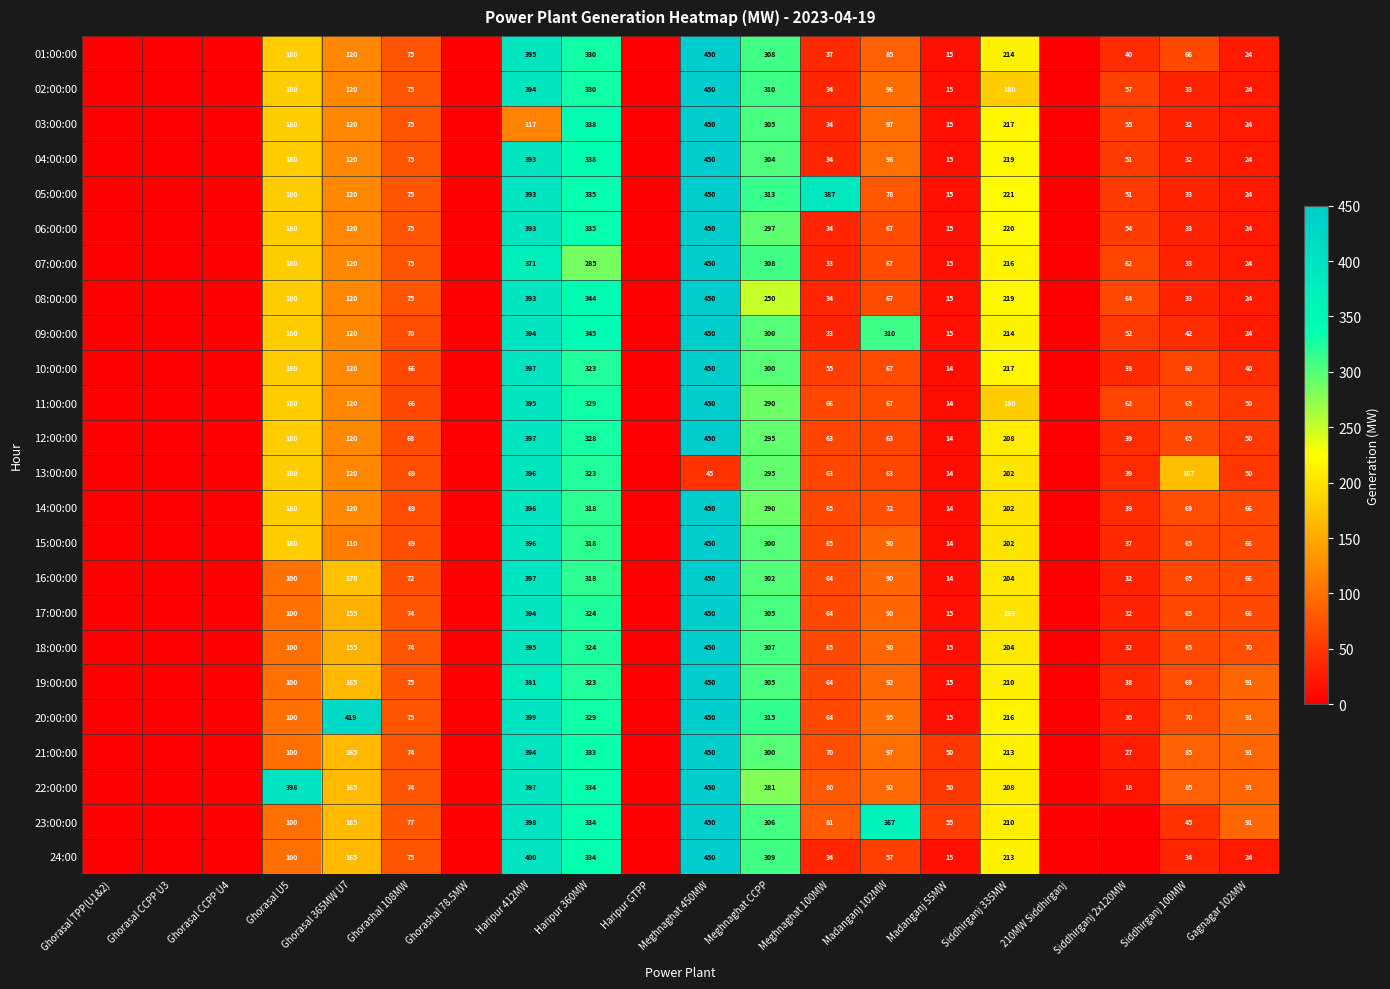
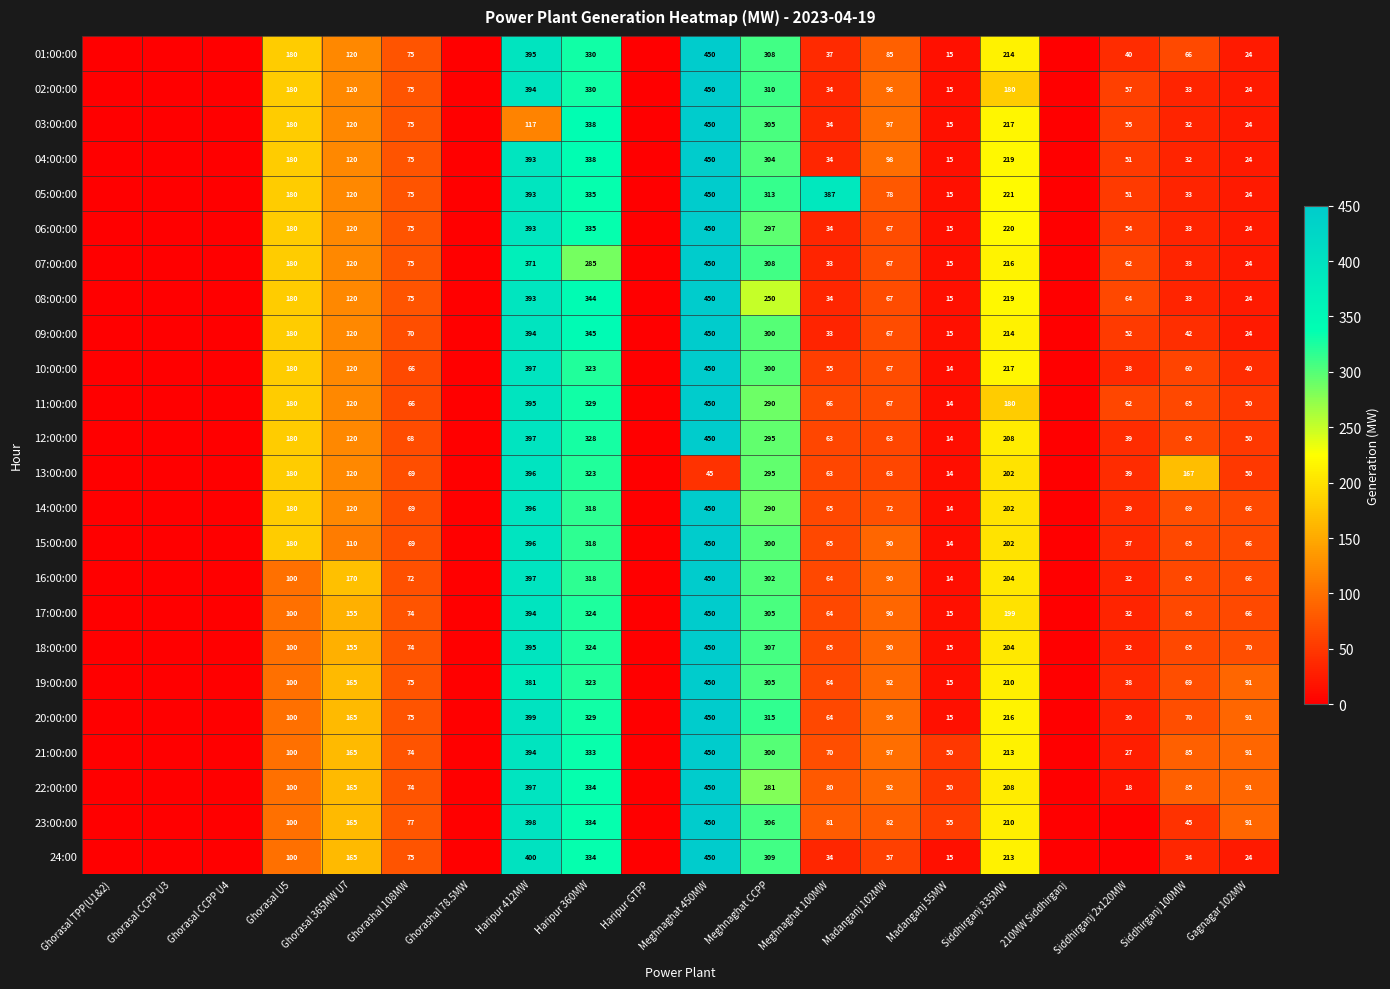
  {
    "09:00:00": {
      "Ghorasal U5": 180,
      "Ghorasal 365MW U7": 120,
      "Ghorashal 108MW": 70,
      "Haripur 412MW": 394,
      "Haripur 360MW": 345,
      "Meghnaghat 450MW": 450,
      "Meghnaghat CCPP": 300,
      "Meghnaghat 100MW": 33,
-     "Madanganj 102MW": 310,
+     "Madanganj 102MW": 67,
      "Madanganj 55MW": 15,
      "Siddhirganj 335MW": 214,
      "Siddhirganj 2x120MW": 52,
      "Siddhirganj 100MW": 42,
      "Gagnagar 102MW": 24
    },
    "20:00:00": {
      "Ghorasal U5": 100,
-     "Ghorasal 365MW U7": 419,
+     "Ghorasal 365MW U7": 165,
      "Ghorashal 108MW": 75,
      "Haripur 412MW": 399,
      "Haripur 360MW": 329,
      "Meghnaghat 450MW": 450,
      "Meghnaghat CCPP": 315,
      "Meghnaghat 100MW": 64,
      "Madanganj 102MW": 95,
      "Madanganj 55MW": 15,
      "Siddhirganj 335MW": 216,
      "Siddhirganj 2x120MW": 30,
      "Siddhirganj 100MW": 70,
      "Gagnagar 102MW": 91
    },
    "22:00:00": {
-     "Ghorasal U5": 398,
+     "Ghorasal U5": 100,
      "Ghorasal 365MW U7": 165,
      "Ghorashal 108MW": 74,
      "Haripur 412MW": 397,
      "Haripur 360MW": 334,
      "Meghnaghat 450MW": 450,
      "Meghnaghat CCPP": 281,
      "Meghnaghat 100MW": 80,
      "Madanganj 102MW": 92,
      "Madanganj 55MW": 50,
      "Siddhirganj 335MW": 208,
      "Siddhirganj 2x120MW": 18,
      "Siddhirganj 100MW": 85,
      "Gagnagar 102MW": 91
    },
    "23:00:00": {
      "Ghorasal U5": 100,
      "Ghorasal 365MW U7": 165,
      "Ghorashal 108MW": 77,
      "Haripur 412MW": 398,
      "Haripur 360MW": 334,
      "Meghnaghat 450MW": 450,
      "Meghnaghat CCPP": 306,
      "Meghnaghat 100MW": 81,
-     "Madanganj 102MW": 367,
+     "Madanganj 102MW": 82,
      "Madanganj 55MW": 55,
      "Siddhirganj 335MW": 210,
      "Siddhirganj 100MW": 45,
      "Gagnagar 102MW": 91
    }
  }
